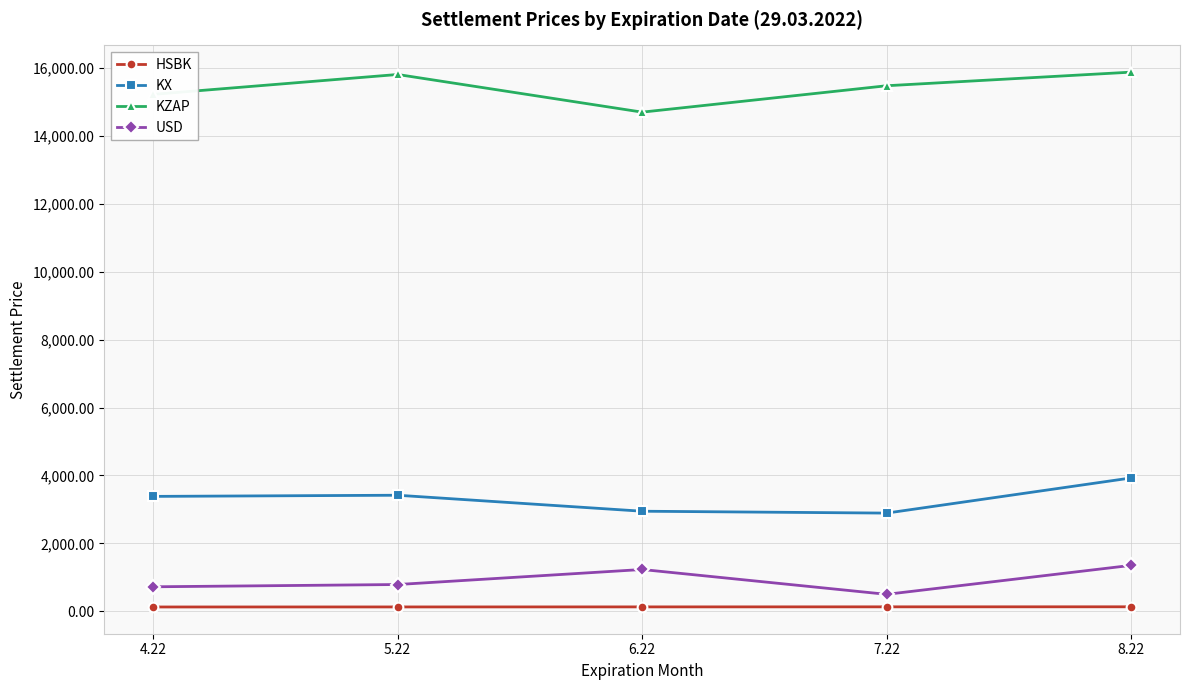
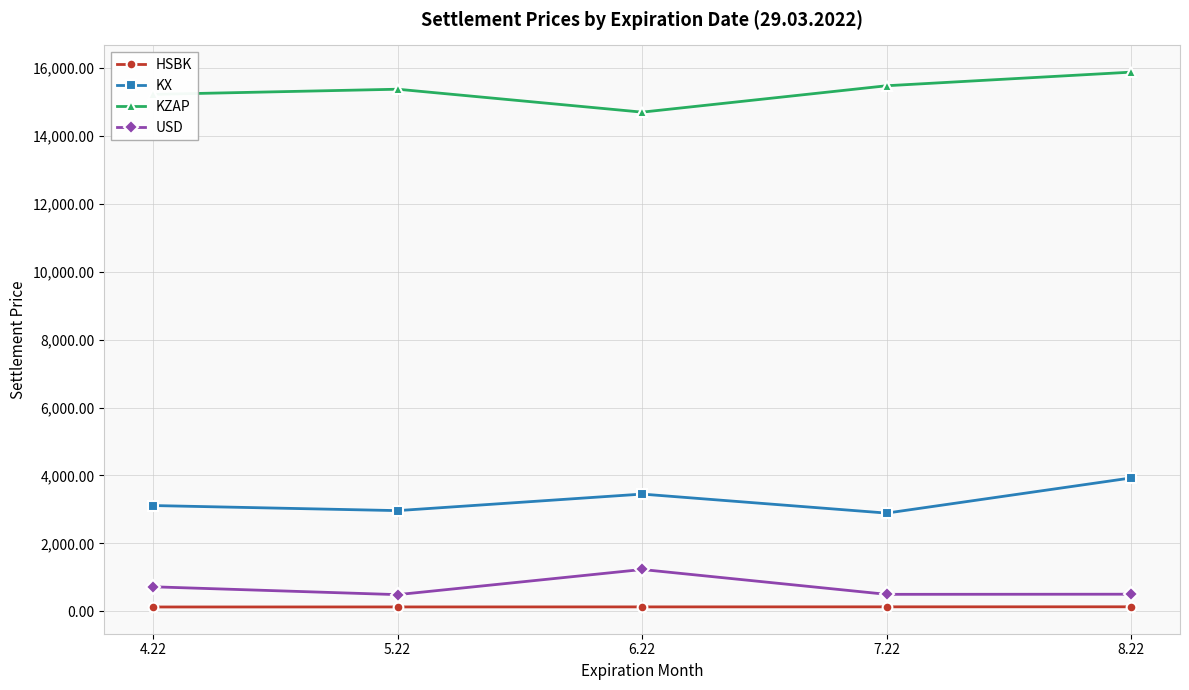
  {
    "HSBK": {
      "4.22": "100",
      "5.22": "100",
      "6.22": "100",
      "7.22": "100",
      "8.22": "100"
    },
    "KX": {
-     "4.22": "3,400",
-     "5.22": "3,400",
-     "6.22": "2,900",
+     "4.22": "3,100",
+     "5.22": "3,000",
+     "6.22": "3,500",
      "7.22": "2,900",
      "8.22": "3,900"
    },
    "KZAP": {
-     "5.22": "15,800",
+     "5.22": "15,400",
      "6.22": "14,700",
      "7.22": "15,500",
      "8.22": "15,900"
    },
    "USD": {
      "4.22": "700",
-     "5.22": "800",
+     "5.22": "500",
      "6.22": "1,200",
      "7.22": "500",
-     "8.22": "1,400"
+     "8.22": "500"
    }
  }
